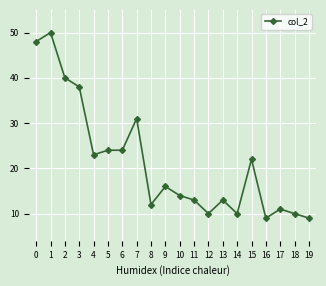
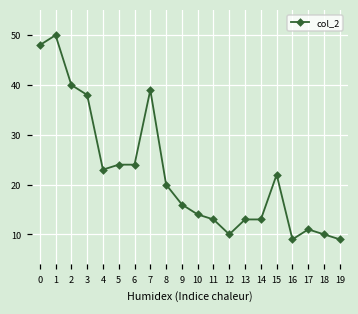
  {
    "0": 48,
    "1": 50,
    "2": 40,
    "3": 38,
    "4": 23,
    "5": 24,
    "6": 24,
-   "7": 31,
-   "8": 12,
+   "7": 39,
+   "8": 20,
    "9": 16,
    "10": 14,
    "11": 13,
    "12": 10,
    "13": 13,
-   "14": 10,
+   "14": 13,
    "15": 22,
    "16": 9,
    "17": 11,
    "18": 10,
    "19": 9
  }
